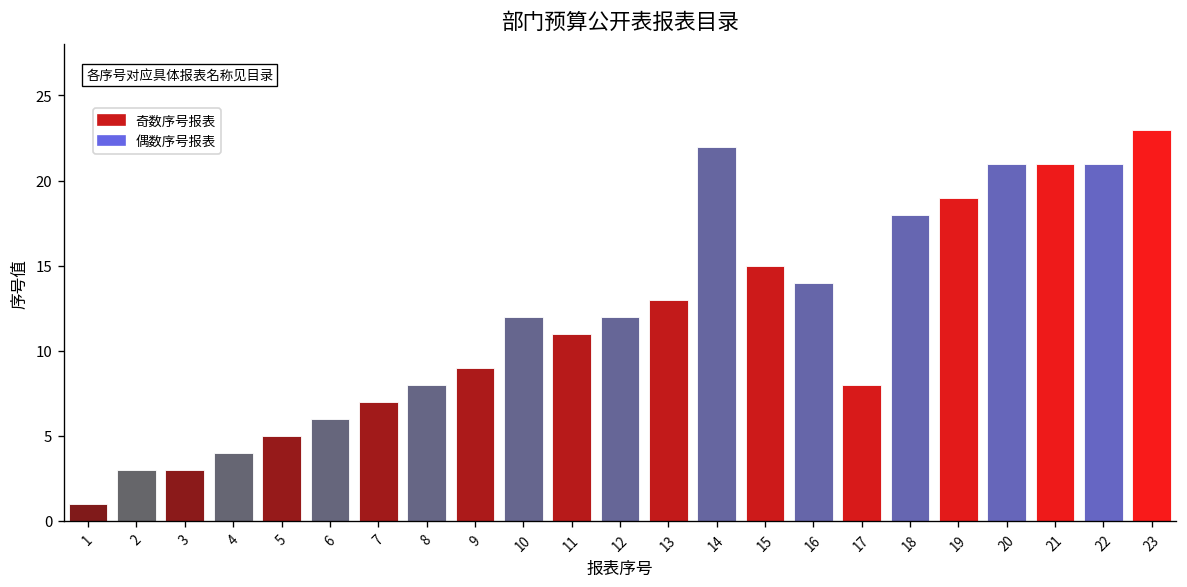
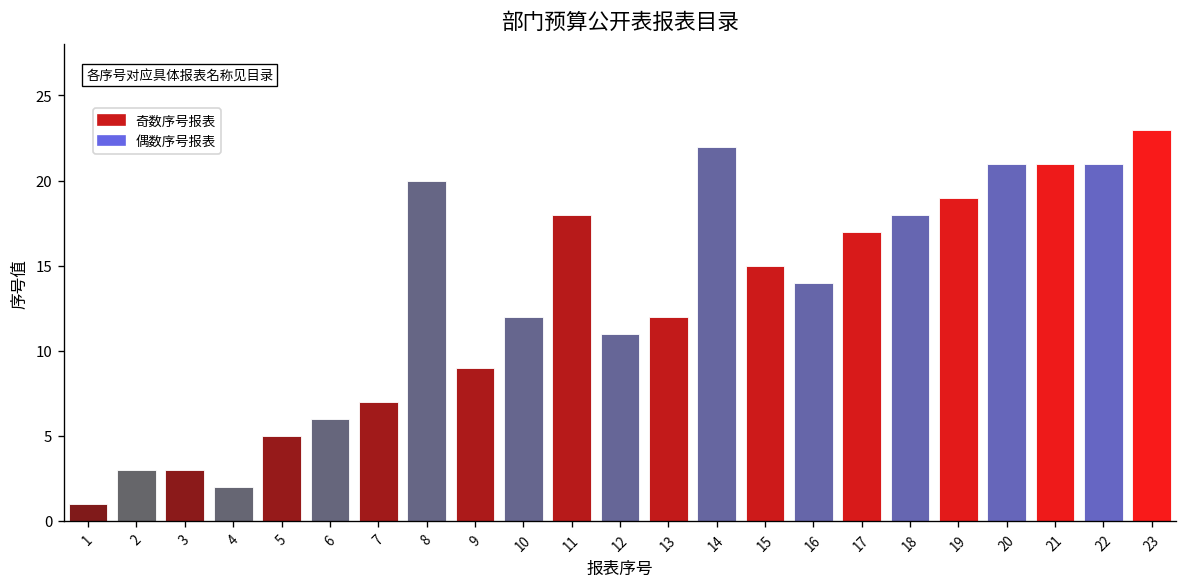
  {
    "1": 1,
    "2": 3,
    "3": 3,
-   "4": 4,
+   "4": 2,
    "5": 5,
    "6": 6,
    "7": 7,
-   "8": 8,
+   "8": 20,
    "9": 9,
    "10": 12,
-   "11": 11,
-   "12": 12,
-   "13": 13,
+   "11": 18,
+   "12": 11,
+   "13": 12,
    "14": 22,
    "15": 15,
    "16": 14,
-   "17": 8,
+   "17": 17,
    "18": 18,
    "19": 19,
    "20": 21,
    "21": 21,
    "22": 21,
    "23": 23
  }
